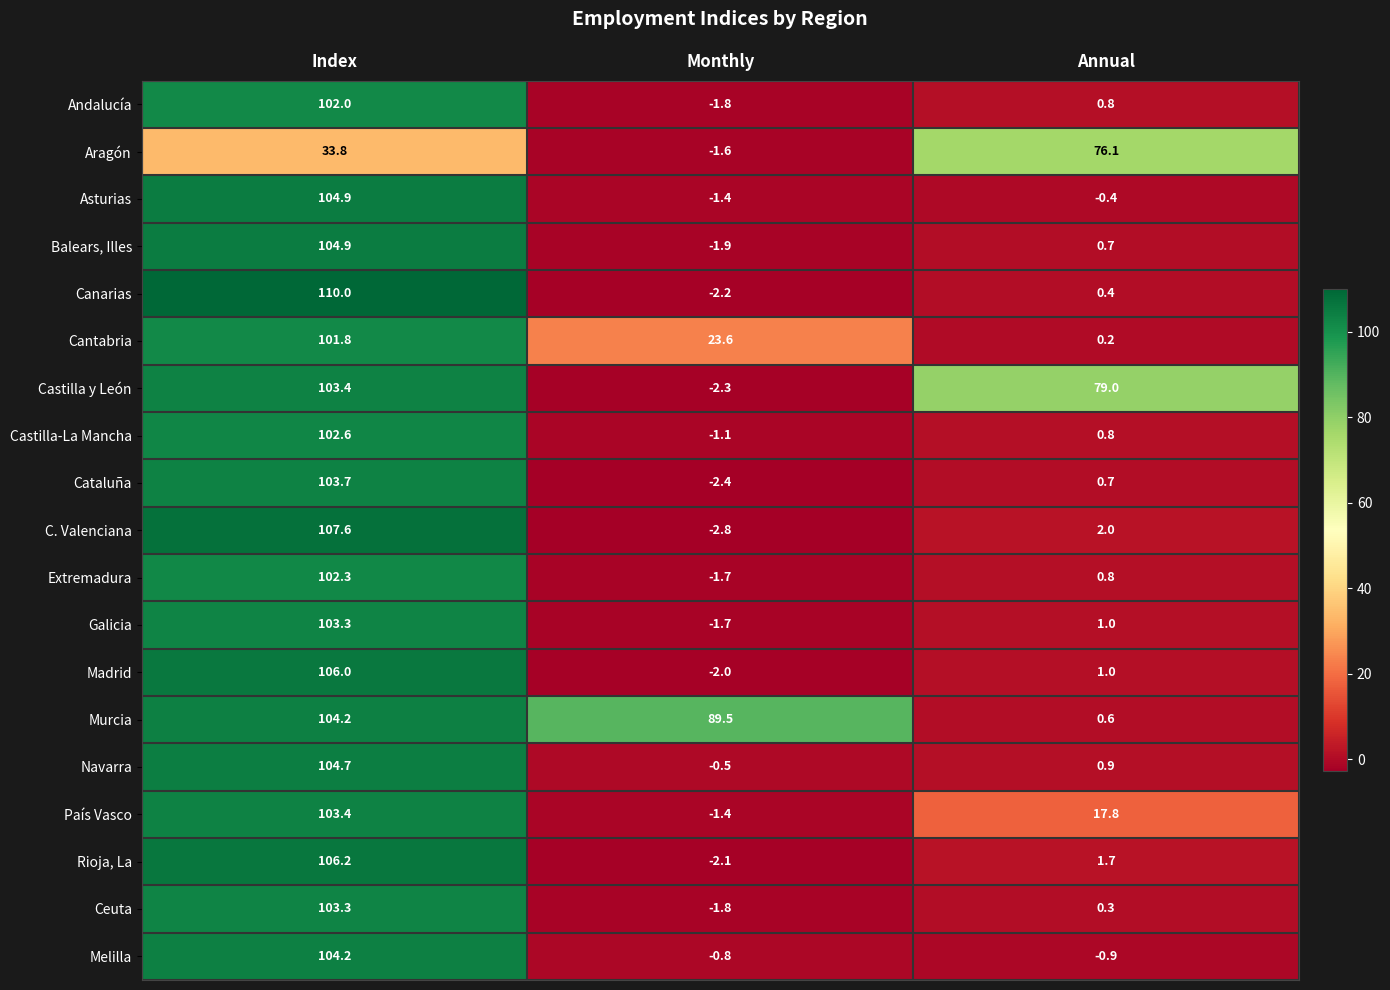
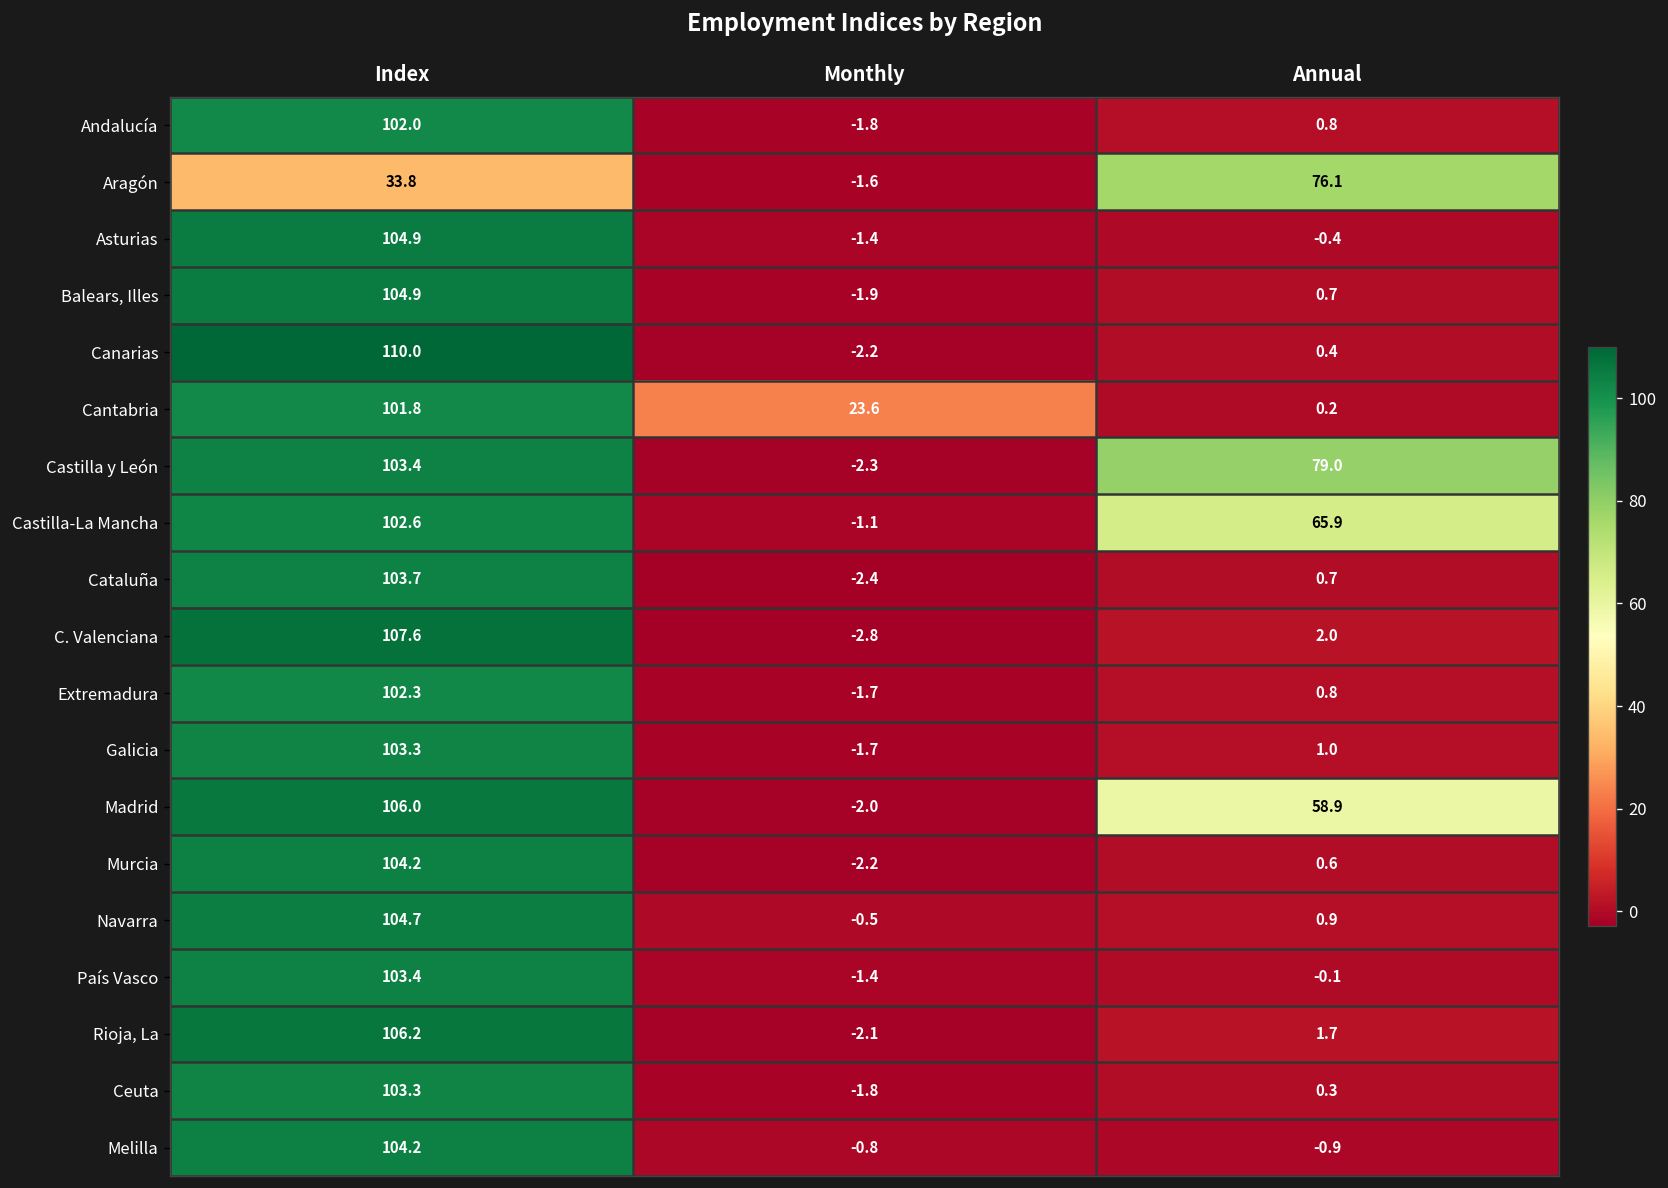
  {
    "Andalucía": {
      "Index": 102.0,
      "Monthly": -1.8,
      "Annual": 0.8
    },
    "Aragón": {
      "Index": 33.8,
      "Monthly": -1.6,
      "Annual": 76.1
    },
    "Asturias": {
      "Index": 104.9,
      "Monthly": -1.4,
      "Annual": -0.4
    },
    "Balears, Illes": {
      "Index": 104.9,
      "Monthly": -1.9,
      "Annual": 0.7
    },
    "Canarias": {
      "Index": 110.0,
      "Monthly": -2.2,
      "Annual": 0.4
    },
    "Cantabria": {
      "Index": 101.8,
      "Monthly": 23.6,
      "Annual": 0.2
    },
    "Castilla y León": {
      "Index": 103.4,
      "Monthly": -2.3,
      "Annual": 79.0
    },
    "Castilla-La Mancha": {
      "Index": 102.6,
      "Monthly": -1.1,
-     "Annual": 0.8
+     "Annual": 65.9
    },
    "Cataluña": {
      "Index": 103.7,
      "Monthly": -2.4,
      "Annual": 0.7
    },
    "C. Valenciana": {
      "Index": 107.6,
      "Monthly": -2.8,
      "Annual": 2.0
    },
    "Extremadura": {
      "Index": 102.3,
      "Monthly": -1.7,
      "Annual": 0.8
    },
    "Galicia": {
      "Index": 103.3,
      "Monthly": -1.7,
      "Annual": 1.0
    },
    "Madrid": {
      "Index": 106.0,
      "Monthly": -2.0,
-     "Annual": 1.0
+     "Annual": 58.9
    },
    "Murcia": {
      "Index": 104.2,
-     "Monthly": 89.5,
+     "Monthly": -2.2,
      "Annual": 0.6
    },
    "Navarra": {
      "Index": 104.7,
      "Monthly": -0.5,
      "Annual": 0.9
    },
    "País Vasco": {
      "Index": 103.4,
      "Monthly": -1.4,
-     "Annual": 17.8
+     "Annual": -0.1
    },
    "Rioja, La": {
      "Index": 106.2,
      "Monthly": -2.1,
      "Annual": 1.7
    },
    "Ceuta": {
      "Index": 103.3,
      "Monthly": -1.8,
      "Annual": 0.3
    },
    "Melilla": {
      "Index": 104.2,
      "Monthly": -0.8,
      "Annual": -0.9
    }
  }
